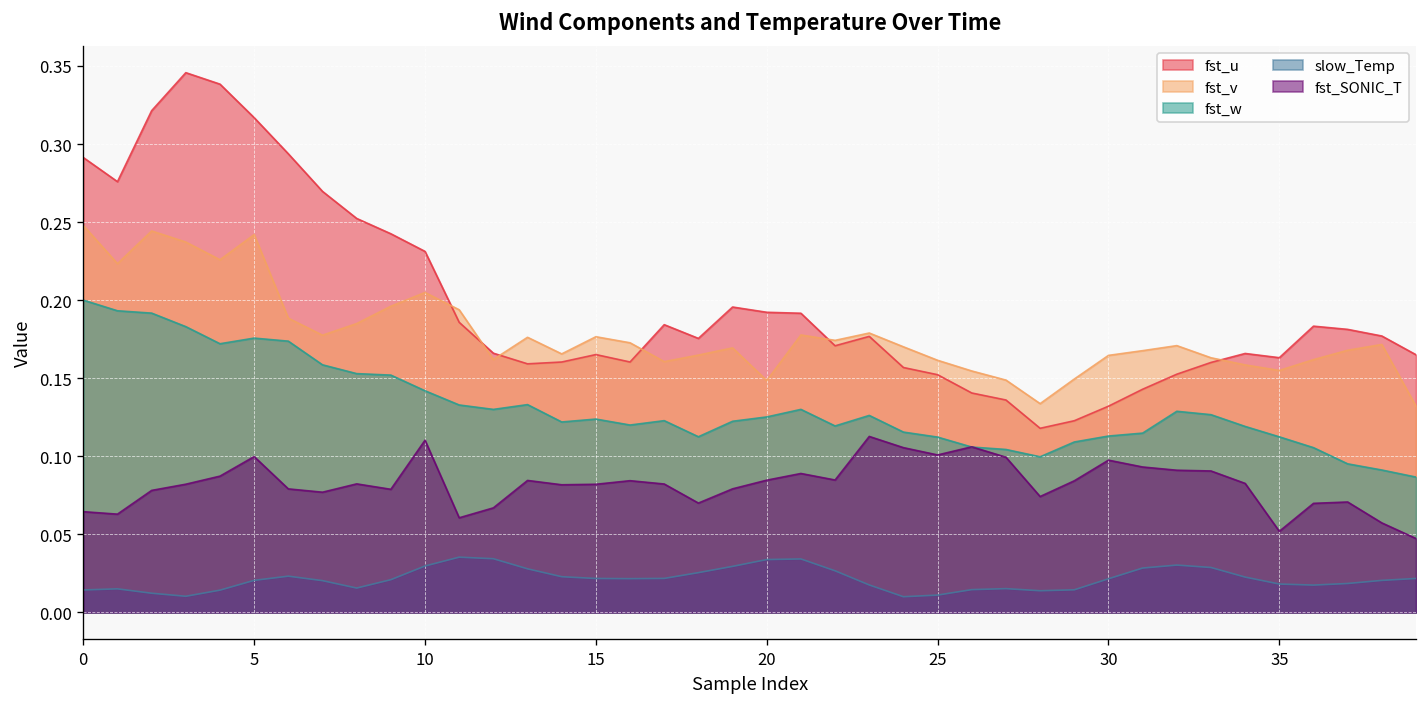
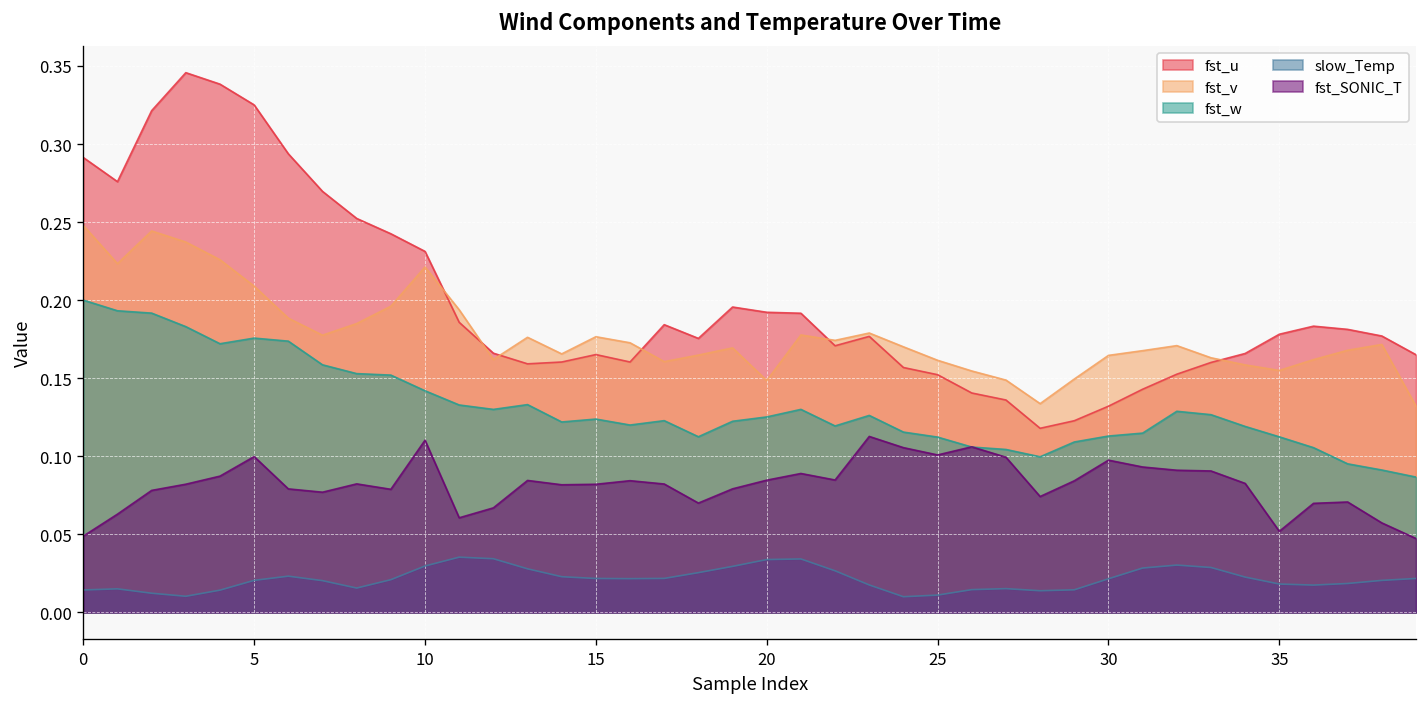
  {
    "fst_u": {
      "0": 0.291,
-     "5": 0.317,
+     "5": 0.325,
      "10": 0.231,
      "15": 0.165,
      "20": 0.192,
      "25": 0.152,
      "30": 0.132,
-     "35": 0.163
+     "35": 0.178
    },
    "fst_v": {
      "0": 0.248,
-     "5": 0.242,
-     "10": 0.205,
+     "5": 0.209,
+     "10": 0.221,
      "15": 0.177,
      "20": 0.149,
      "25": 0.162,
      "30": 0.165,
      "35": 0.155
    },
    "fst_SONIC_T": {
-     "0": 0.065,
+     "0": 0.049,
      "5": 0.100,
      "10": 0.110,
      "15": 0.082,
      "20": 0.085,
      "25": 0.101,
      "30": 0.098,
      "35": 0.052
    }
  }
